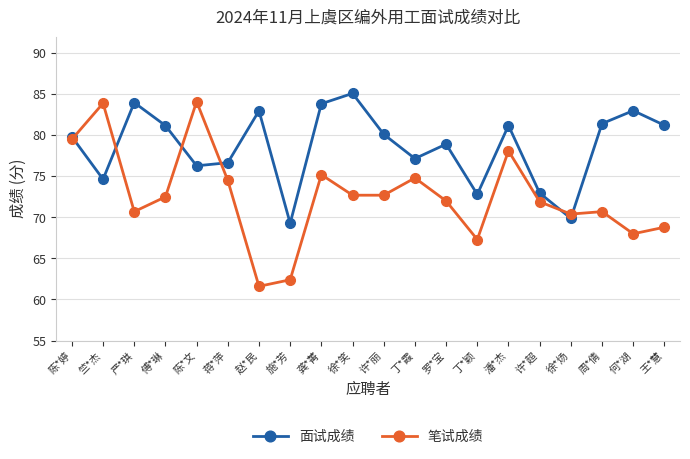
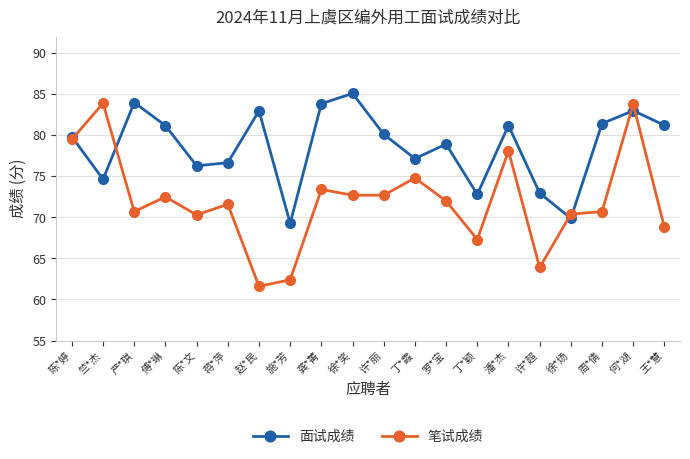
  {
    "面试成绩": {
      "陈*婷": 80,
      "竺*杰": 75,
      "严*琪": 84,
      "傅*琳": 81,
      "陈*文": 76,
      "蒋*萍": 77,
      "赵*民": 83,
      "施*芳": 69,
      "龚*菁": 84,
      "徐*笑": 85,
      "许*丽": 80,
      "丁*霞": 77,
      "罗*宝": 79,
      "丁*颖": 73,
      "潘*杰": 81,
      "许*超": 73,
      "徐*炀": 70,
      "周*倩": 81,
      "何*湖": 83,
      "王*慧": 81
    },
    "笔试成绩": {
      "陈*婷": 80,
      "竺*杰": 84,
      "严*琪": 71,
      "傅*琳": 73,
-     "陈*文": 84,
-     "蒋*萍": 75,
+     "陈*文": 70,
+     "蒋*萍": 72,
      "赵*民": 62,
      "施*芳": 62,
-     "龚*菁": 75,
+     "龚*菁": 73,
      "徐*笑": 73,
      "许*丽": 73,
      "丁*霞": 75,
      "罗*宝": 72,
      "丁*颖": 67,
      "潘*杰": 78,
-     "许*超": 72,
+     "许*超": 64,
      "徐*炀": 70,
      "周*倩": 71,
-     "何*湖": 68,
+     "何*湖": 84,
      "王*慧": 69
    }
  }
